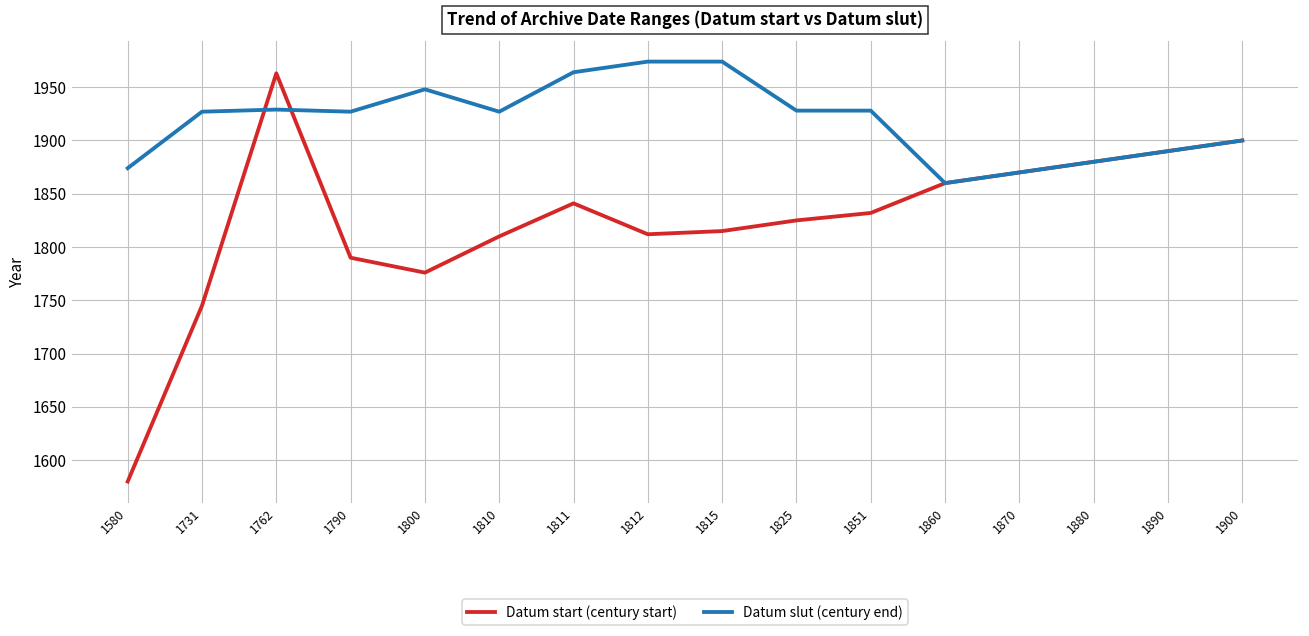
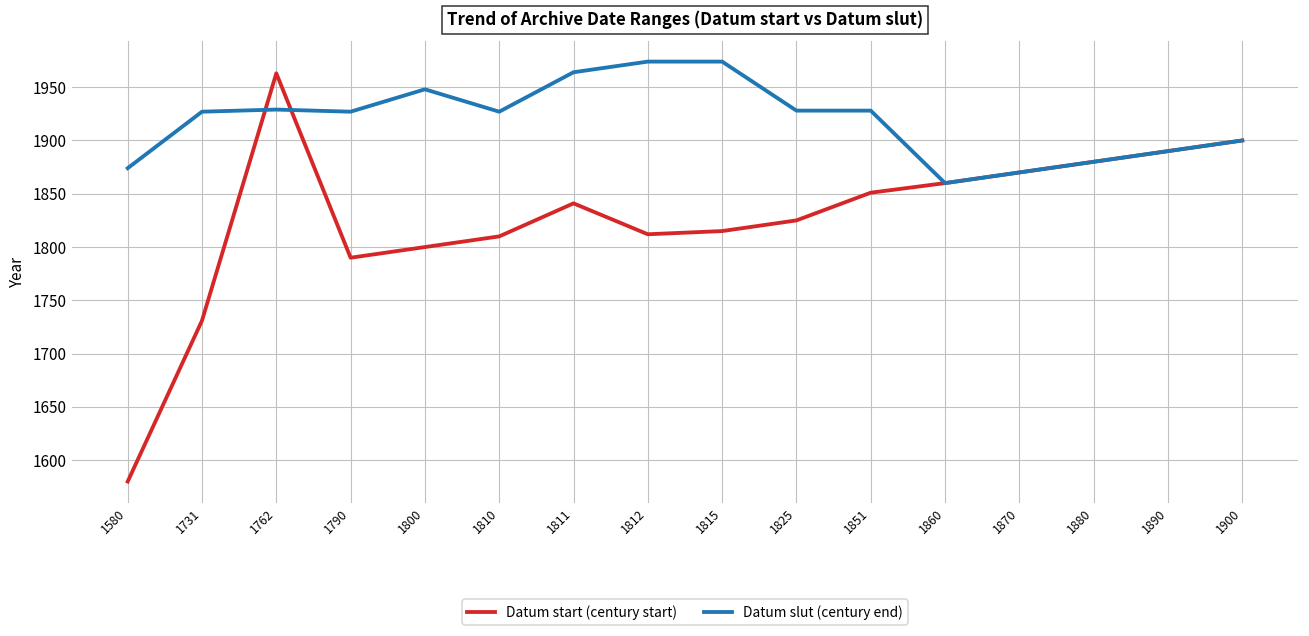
  {
    "Datum start (century start)": {
      "1580": 1580,
-     "1731": 1750,
+     "1731": 1730,
      "1762": 1960,
      "1790": 1790,
-     "1800": 1780,
+     "1800": 1800,
      "1810": 1810,
      "1811": 1840,
      "1812": 1810,
      "1815": 1820,
      "1825": 1830,
-     "1851": 1830
+     "1851": 1850
    },
    "Datum slut (century end)": {
      "1580": 1870,
      "1731": 1930,
      "1762": 1930,
      "1790": 1930,
      "1800": 1950,
      "1810": 1930,
      "1811": 1960,
      "1812": 1970,
      "1815": 1970,
      "1825": 1930,
      "1851": 1930
    }
  }
